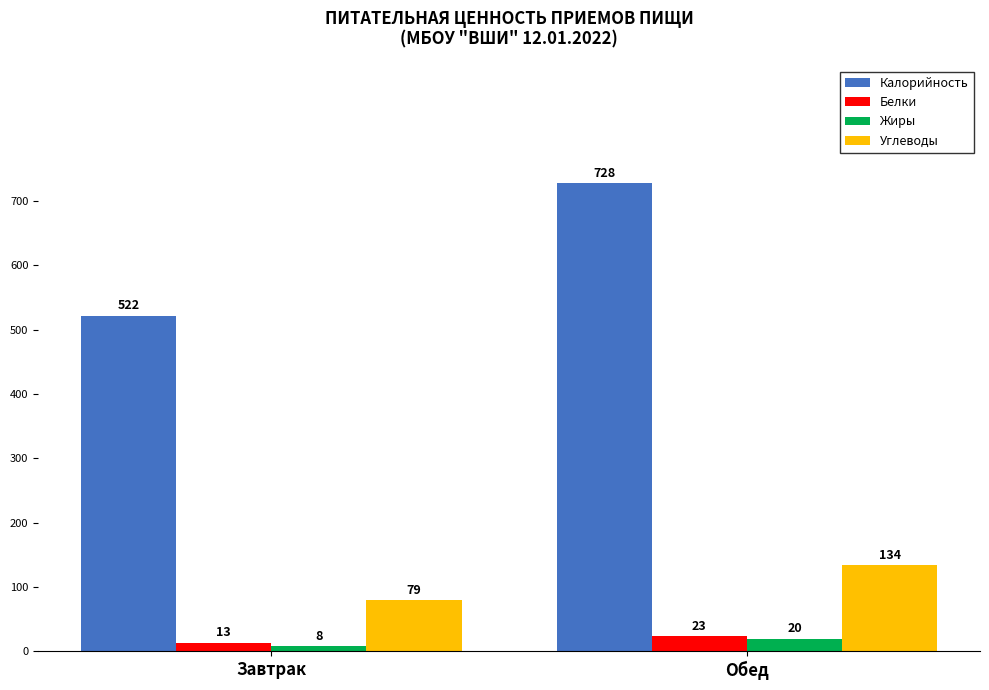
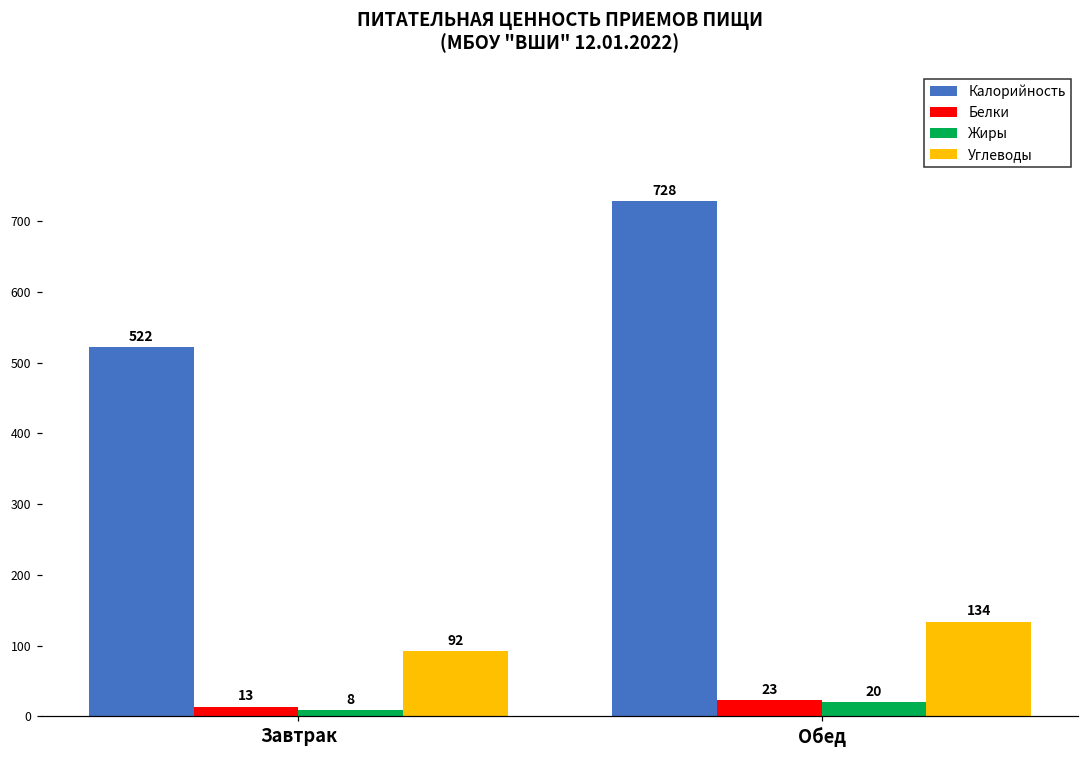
  {
    "Калорийность": {
      "Завтрак": 522,
      "Обед": 728
    },
    "Белки": {
      "Завтрак": 13,
      "Обед": 23
    },
    "Жиры": {
      "Завтрак": 8,
      "Обед": 20
    },
    "Углеводы": {
-     "Завтрак": 79,
+     "Завтрак": 92,
      "Обед": 134
    }
  }
